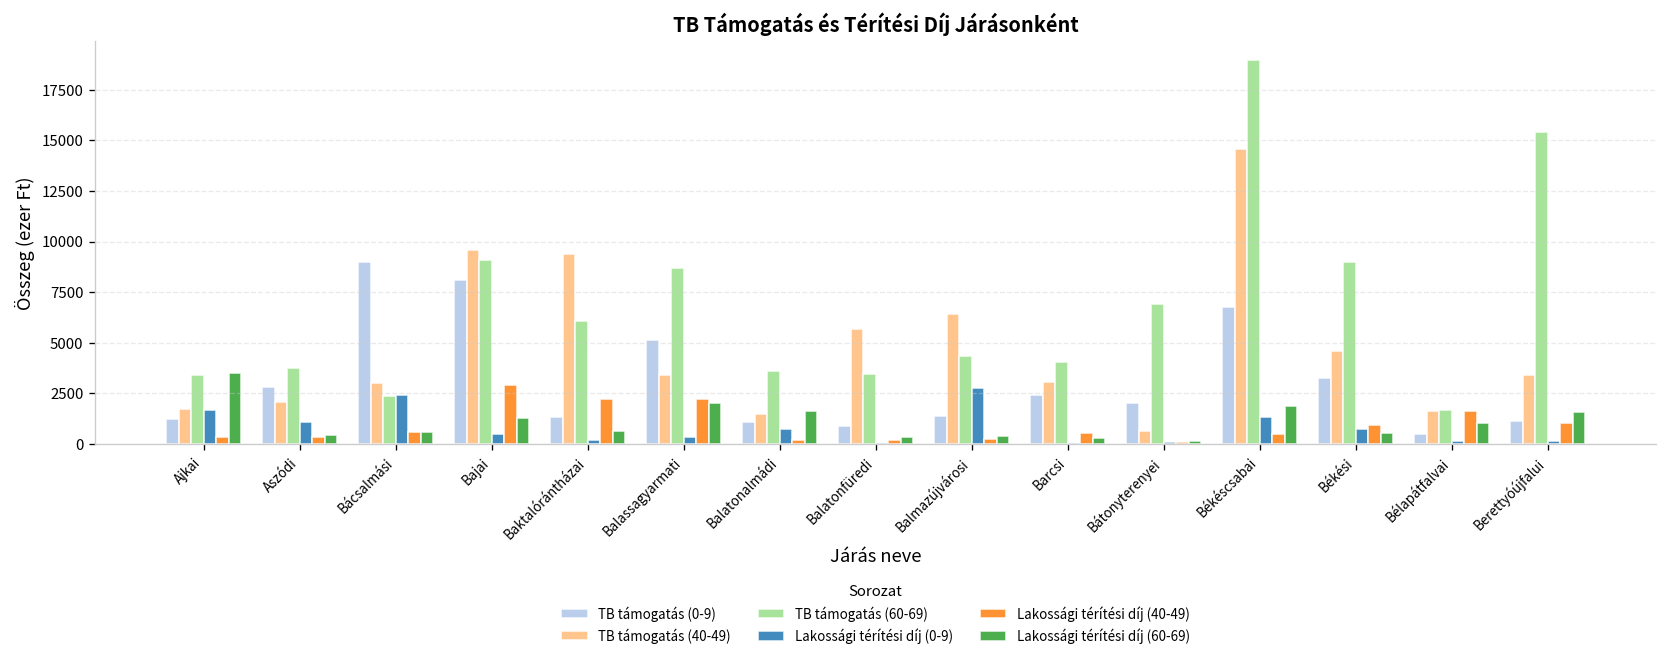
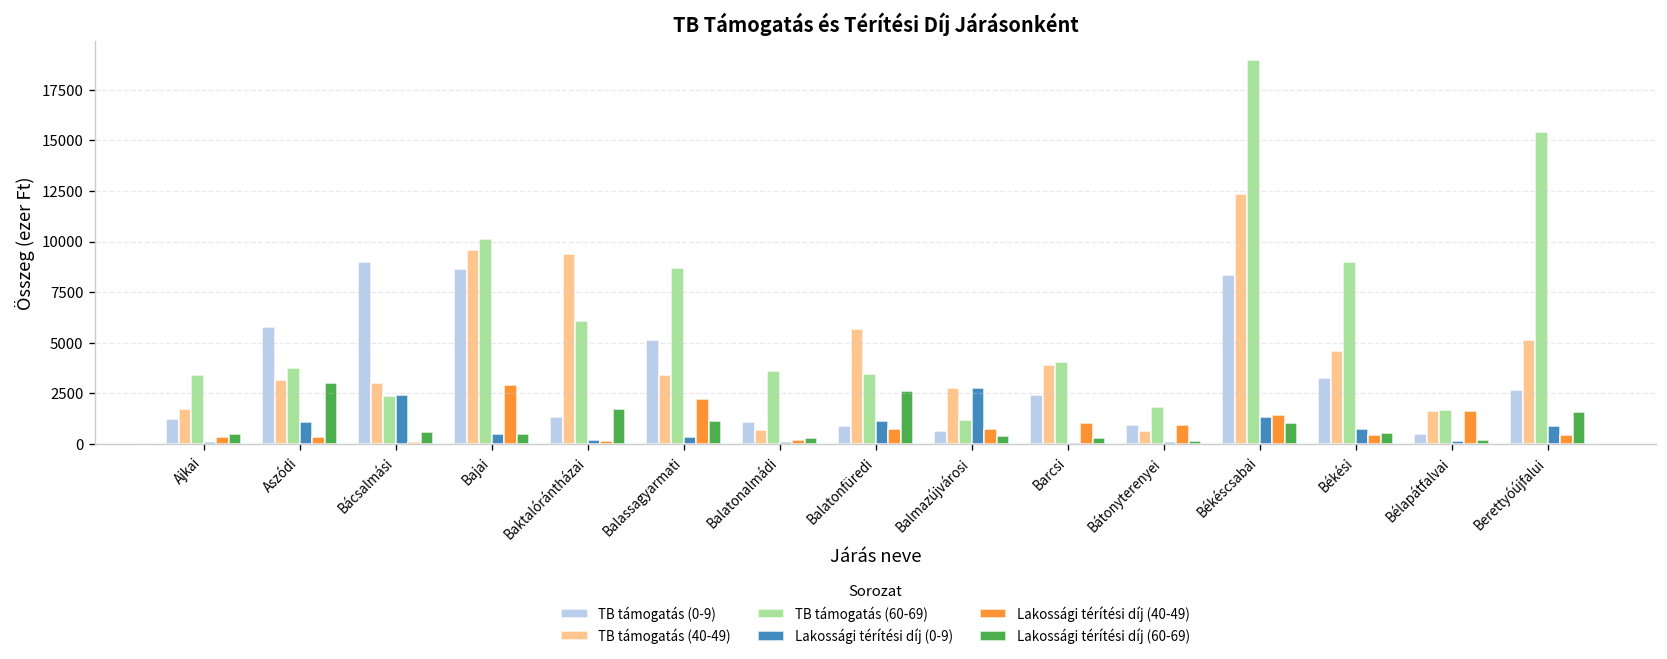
  {
    "TB támogatás (0-9)": {
      "Ajkai": 1200,
-     "Aszódi": 2800,
+     "Aszódi": 5800,
      "Bácsalmási": 9000,
-     "Bajai": 8100,
+     "Bajai": 8700,
      "Baktalórántházai": 1300,
      "Balassagyarmati": 5100,
      "Balatonalmádi": 1100,
      "Balatonfüredi": 900,
-     "Balmazújvárosi": 1400,
+     "Balmazújvárosi": 600,
      "Barcsi": 2400,
-     "Bátonyterenyei": 2000,
-     "Békéscsabai": 6800,
+     "Bátonyterenyei": 900,
+     "Békéscsabai": 8400,
      "Békési": 3200,
      "Bélapátfalvai": 500,
-     "Berettyóújfalui": 1100
+     "Berettyóújfalui": 2700
    },
    "TB támogatás (40-49)": {
      "Ajkai": 1700,
-     "Aszódi": 2000,
+     "Aszódi": 3200,
      "Bácsalmási": 3000,
      "Bajai": 9600,
      "Baktalórántházai": 9400,
      "Balassagyarmati": 3400,
-     "Balatonalmádi": 1500,
+     "Balatonalmádi": 700,
      "Balatonfüredi": 5700,
-     "Balmazújvárosi": 6400,
-     "Barcsi": 3100,
+     "Balmazújvárosi": 2800,
+     "Barcsi": 3900,
      "Bátonyterenyei": 600,
-     "Békéscsabai": 14600,
+     "Békéscsabai": 12400,
      "Békési": 4600,
      "Bélapátfalvai": 1600,
-     "Berettyóújfalui": 3400
+     "Berettyóújfalui": 5100
    },
    "TB támogatás (60-69)": {
      "Ajkai": 3400,
      "Aszódi": 3800,
      "Bácsalmási": 2400,
-     "Bajai": 9100,
+     "Bajai": 10100,
      "Baktalórántházai": 6100,
      "Balassagyarmati": 8700,
      "Balatonalmádi": 3600,
      "Balatonfüredi": 3400,
-     "Balmazújvárosi": 4300,
+     "Balmazújvárosi": 1200,
      "Barcsi": 4000,
-     "Bátonyterenyei": 6900,
+     "Bátonyterenyei": 1800,
      "Békéscsabai": 19000,
      "Békési": 9000,
      "Bélapátfalvai": 1700,
      "Berettyóújfalui": 15400
    },
    "Lakossági térítési díj (0-9)": {
-     "Ajkai": 1700,
+     "Ajkai": 100,
      "Aszódi": 1100,
      "Bácsalmási": 2400,
      "Bajai": 500,
      "Baktalórántházai": 200,
      "Balassagyarmati": 400,
-     "Balatonalmádi": 700,
-     "Balatonfüredi": 100,
+     "Balatonalmádi": 100,
+     "Balatonfüredi": 1100,
      "Balmazújvárosi": 2800,
      "Békéscsabai": 1300,
      "Békési": 800,
-     "Berettyóújfalui": 100
+     "Berettyóújfalui": 900
    },
    "Lakossági térítési díj (40-49)": {
      "Ajkai": 400,
      "Aszódi": 300,
-     "Bácsalmási": 600,
+     "Bácsalmási": 100,
      "Bajai": 2900,
-     "Baktalórántházai": 2200,
+     "Baktalórántházai": 100,
      "Balassagyarmati": 2200,
      "Balatonalmádi": 200,
-     "Balatonfüredi": 200,
-     "Balmazújvárosi": 200,
-     "Barcsi": 500,
-     "Bátonyterenyei": 100,
-     "Békéscsabai": 500,
-     "Békési": 1000,
+     "Balatonfüredi": 700,
+     "Balmazújvárosi": 800,
+     "Barcsi": 1000,
+     "Bátonyterenyei": 900,
+     "Békéscsabai": 1400,
+     "Békési": 400,
      "Bélapátfalvai": 1600,
-     "Berettyóújfalui": 1000
+     "Berettyóújfalui": 500
    },
    "Lakossági térítési díj (60-69)": {
-     "Ajkai": 3500,
-     "Aszódi": 400,
+     "Ajkai": 500,
+     "Aszódi": 3000,
      "Bácsalmási": 600,
-     "Bajai": 1300,
-     "Baktalórántházai": 600,
-     "Balassagyarmati": 2000,
-     "Balatonalmádi": 1600,
-     "Balatonfüredi": 300,
+     "Bajai": 500,
+     "Baktalórántházai": 1700,
+     "Balassagyarmati": 1100,
+     "Balatonalmádi": 300,
+     "Balatonfüredi": 2600,
      "Balmazújvárosi": 400,
      "Barcsi": 300,
-     "Békéscsabai": 1900,
+     "Békéscsabai": 1000,
      "Békési": 600,
-     "Bélapátfalvai": 1000,
+     "Bélapátfalvai": 200,
      "Berettyóújfalui": 1600
    }
  }
